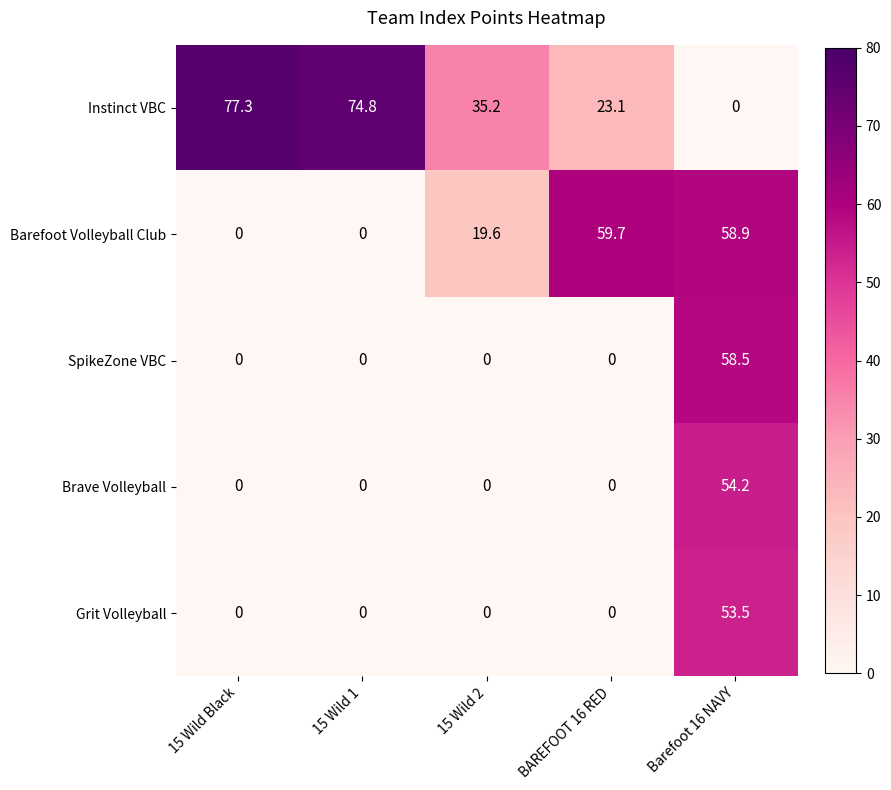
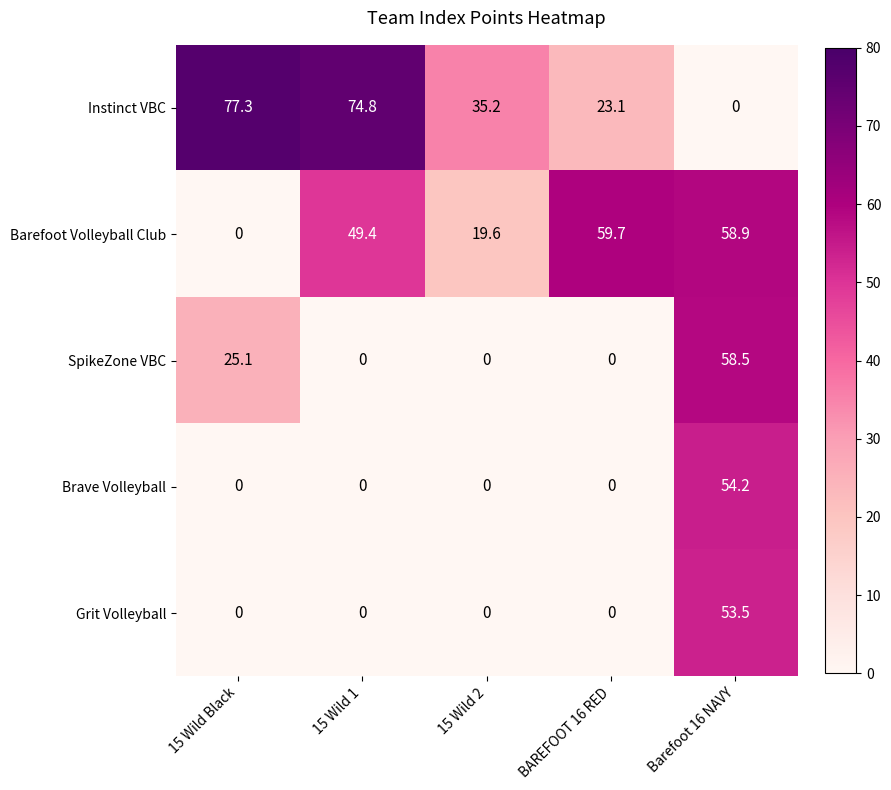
  {
    "Instinct VBC": {
      "15 Wild Black": 77.3,
      "15 Wild 1": 74.8,
      "15 Wild 2": 35.2,
      "BAREFOOT 16 RED": 23.1,
      "Barefoot 16 NAVY": 0
    },
    "Barefoot Volleyball Club": {
      "15 Wild Black": 0,
-     "15 Wild 1": 0,
+     "15 Wild 1": 49.4,
      "15 Wild 2": 19.6,
      "BAREFOOT 16 RED": 59.7,
      "Barefoot 16 NAVY": 58.9
    },
    "SpikeZone VBC": {
-     "15 Wild Black": 0,
+     "15 Wild Black": 25.1,
      "15 Wild 1": 0,
      "15 Wild 2": 0,
      "BAREFOOT 16 RED": 0,
      "Barefoot 16 NAVY": 58.5
    },
    "Brave Volleyball": {
      "15 Wild Black": 0,
      "15 Wild 1": 0,
      "15 Wild 2": 0,
      "BAREFOOT 16 RED": 0,
      "Barefoot 16 NAVY": 54.2
    },
    "Grit Volleyball": {
      "15 Wild Black": 0,
      "15 Wild 1": 0,
      "15 Wild 2": 0,
      "BAREFOOT 16 RED": 0,
      "Barefoot 16 NAVY": 53.5
    }
  }
